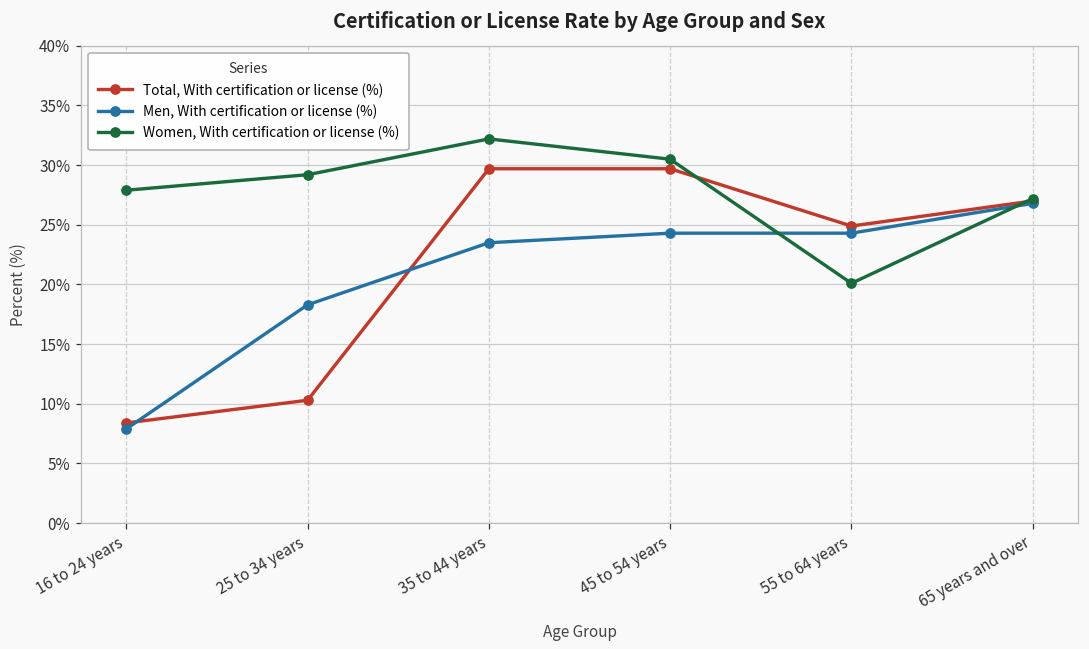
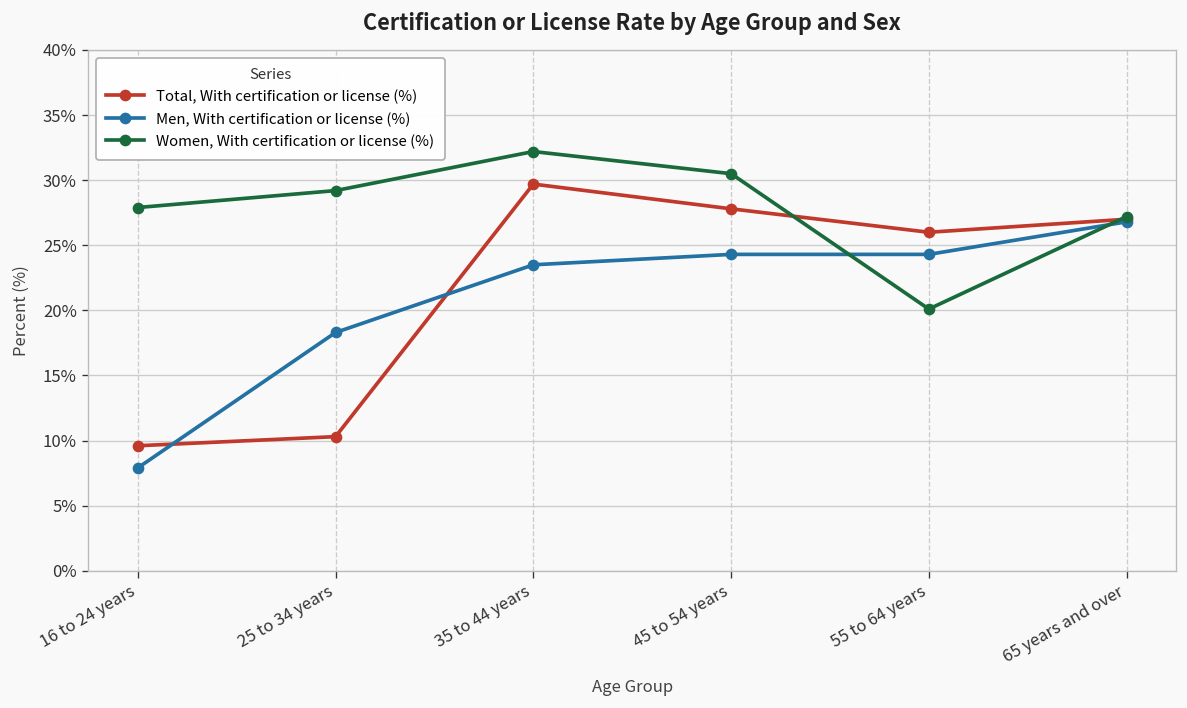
  {
    "Total, With certification or license (%)": {
-     "16 to 24 years": "8.4%",
+     "16 to 24 years": "9.6%",
      "25 to 34 years": "10.3%",
      "35 to 44 years": "29.7%",
-     "45 to 54 years": "29.7%",
-     "55 to 64 years": "24.9%"
+     "45 to 54 years": "27.8%",
+     "55 to 64 years": "26.0%"
    },
    "Men, With certification or license (%)": {
      "16 to 24 years": "7.9%",
      "25 to 34 years": "18.3%",
      "35 to 44 years": "23.5%",
      "45 to 54 years": "24.3%",
      "55 to 64 years": "24.3%"
    },
    "Women, With certification or license (%)": {
      "16 to 24 years": "27.9%",
      "25 to 34 years": "29.2%",
      "35 to 44 years": "32.2%",
      "45 to 54 years": "30.5%",
      "55 to 64 years": "20.1%"
    }
  }
